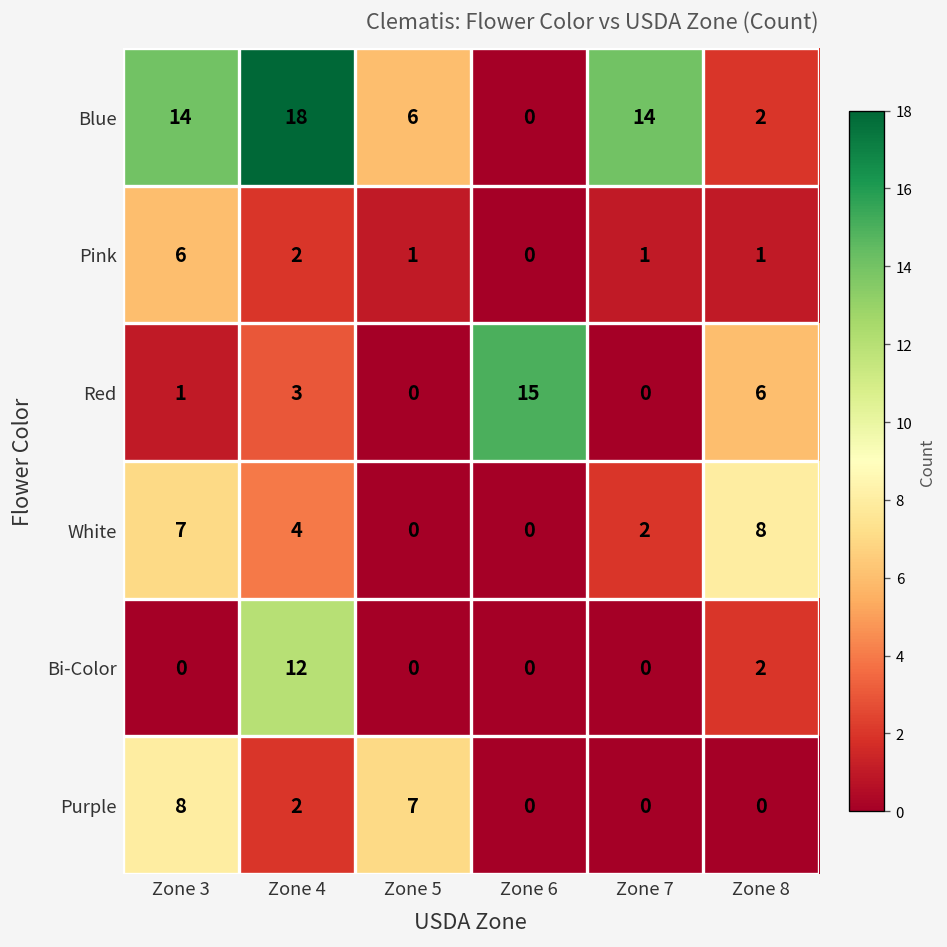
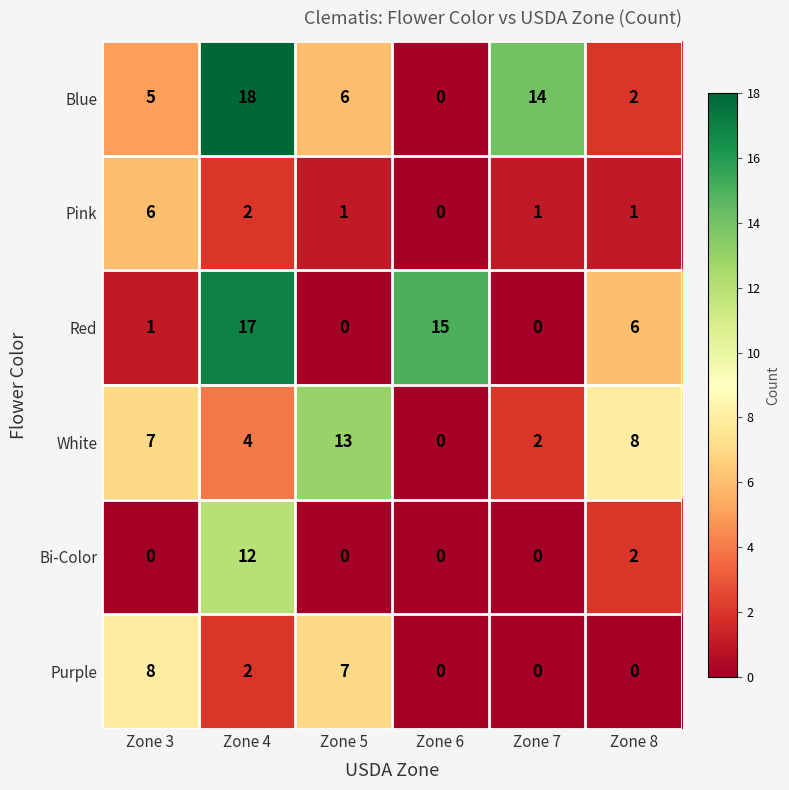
  {
    "Blue": {
-     "Zone 3": 14,
+     "Zone 3": 5,
      "Zone 4": 18,
      "Zone 5": 6,
      "Zone 6": 0,
      "Zone 7": 14,
      "Zone 8": 2
    },
    "Pink": {
      "Zone 3": 6,
      "Zone 4": 2,
      "Zone 5": 1,
      "Zone 6": 0,
      "Zone 7": 1,
      "Zone 8": 1
    },
    "Red": {
      "Zone 3": 1,
-     "Zone 4": 3,
+     "Zone 4": 17,
      "Zone 5": 0,
      "Zone 6": 15,
      "Zone 7": 0,
      "Zone 8": 6
    },
    "White": {
      "Zone 3": 7,
      "Zone 4": 4,
-     "Zone 5": 0,
+     "Zone 5": 13,
      "Zone 6": 0,
      "Zone 7": 2,
      "Zone 8": 8
    },
    "Bi-Color": {
      "Zone 3": 0,
      "Zone 4": 12,
      "Zone 5": 0,
      "Zone 6": 0,
      "Zone 7": 0,
      "Zone 8": 2
    },
    "Purple": {
      "Zone 3": 8,
      "Zone 4": 2,
      "Zone 5": 7,
      "Zone 6": 0,
      "Zone 7": 0,
      "Zone 8": 0
    }
  }
